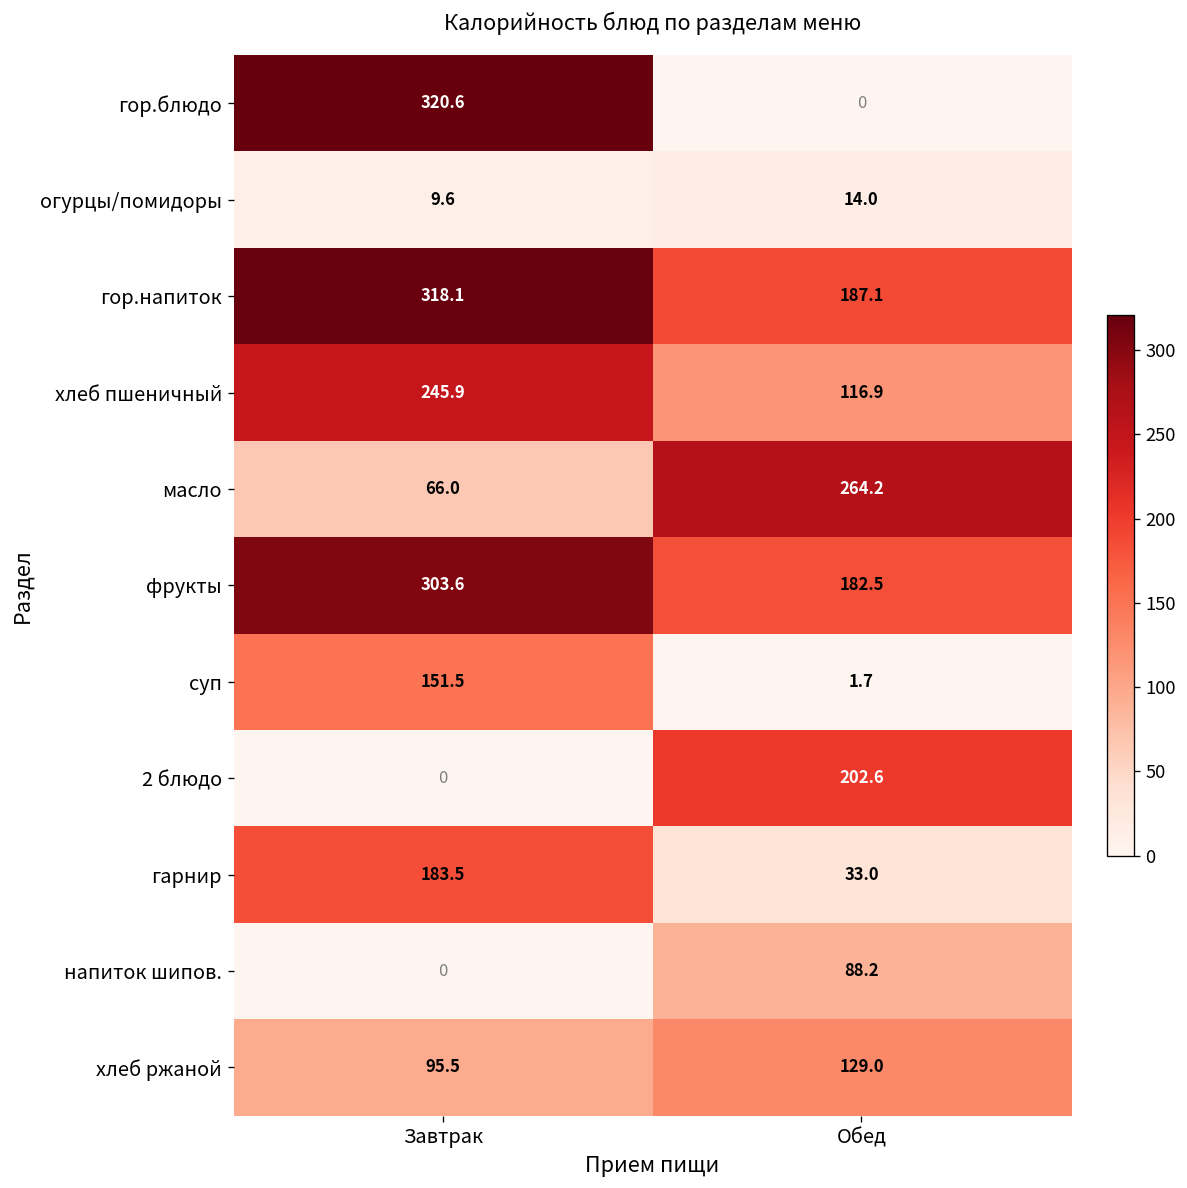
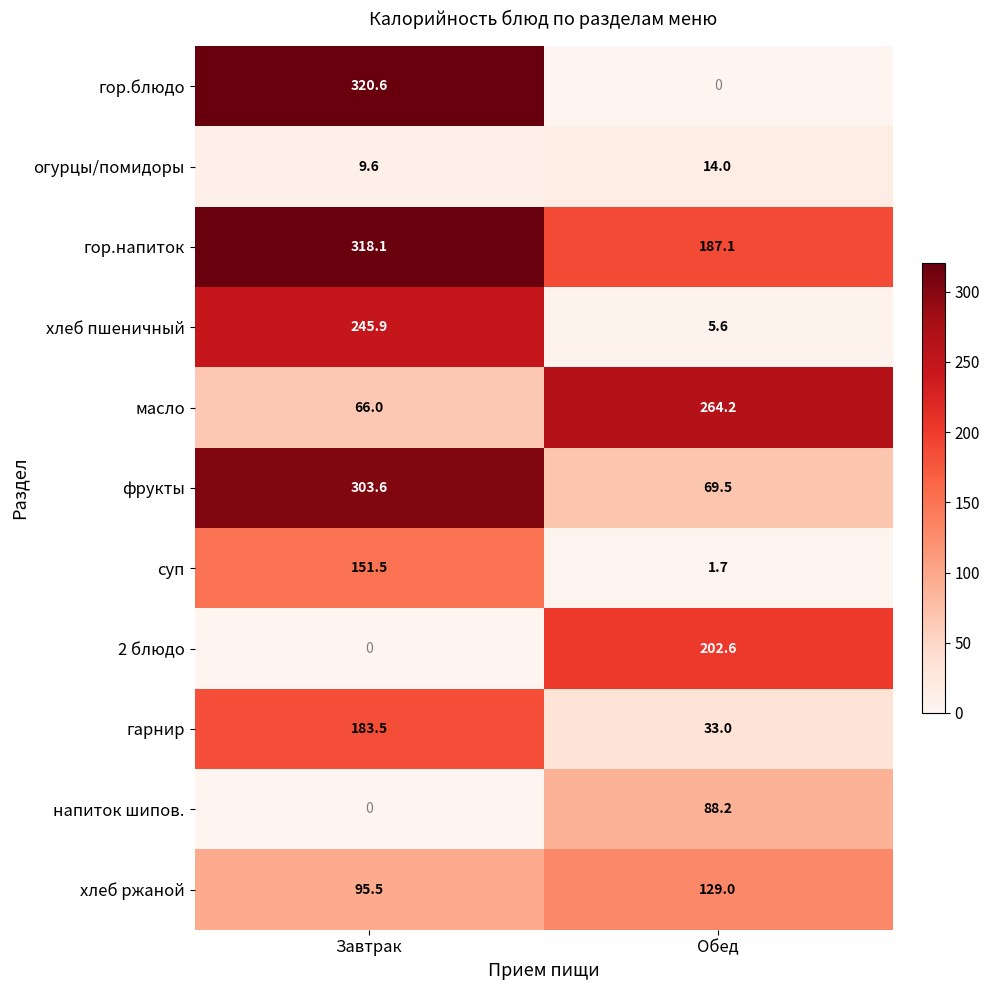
  {
    "гор.блюдо": {
      "Завтрак": 320.6,
      "Обед": 0
    },
    "огурцы/помидоры": {
      "Завтрак": 9.6,
      "Обед": 14.0
    },
    "гор.напиток": {
      "Завтрак": 318.1,
      "Обед": 187.1
    },
    "хлеб пшеничный": {
      "Завтрак": 245.9,
-     "Обед": 116.9
+     "Обед": 5.6
    },
    "масло": {
      "Завтрак": 66.0,
      "Обед": 264.2
    },
    "фрукты": {
      "Завтрак": 303.6,
-     "Обед": 182.5
+     "Обед": 69.5
    },
    "суп": {
      "Завтрак": 151.5,
      "Обед": 1.7
    },
    "2 блюдо": {
      "Завтрак": 0,
      "Обед": 202.6
    },
    "гарнир": {
      "Завтрак": 183.5,
      "Обед": 33.0
    },
    "напиток шипов.": {
      "Завтрак": 0,
      "Обед": 88.2
    },
    "хлеб ржаной": {
      "Завтрак": 95.5,
      "Обед": 129.0
    }
  }
